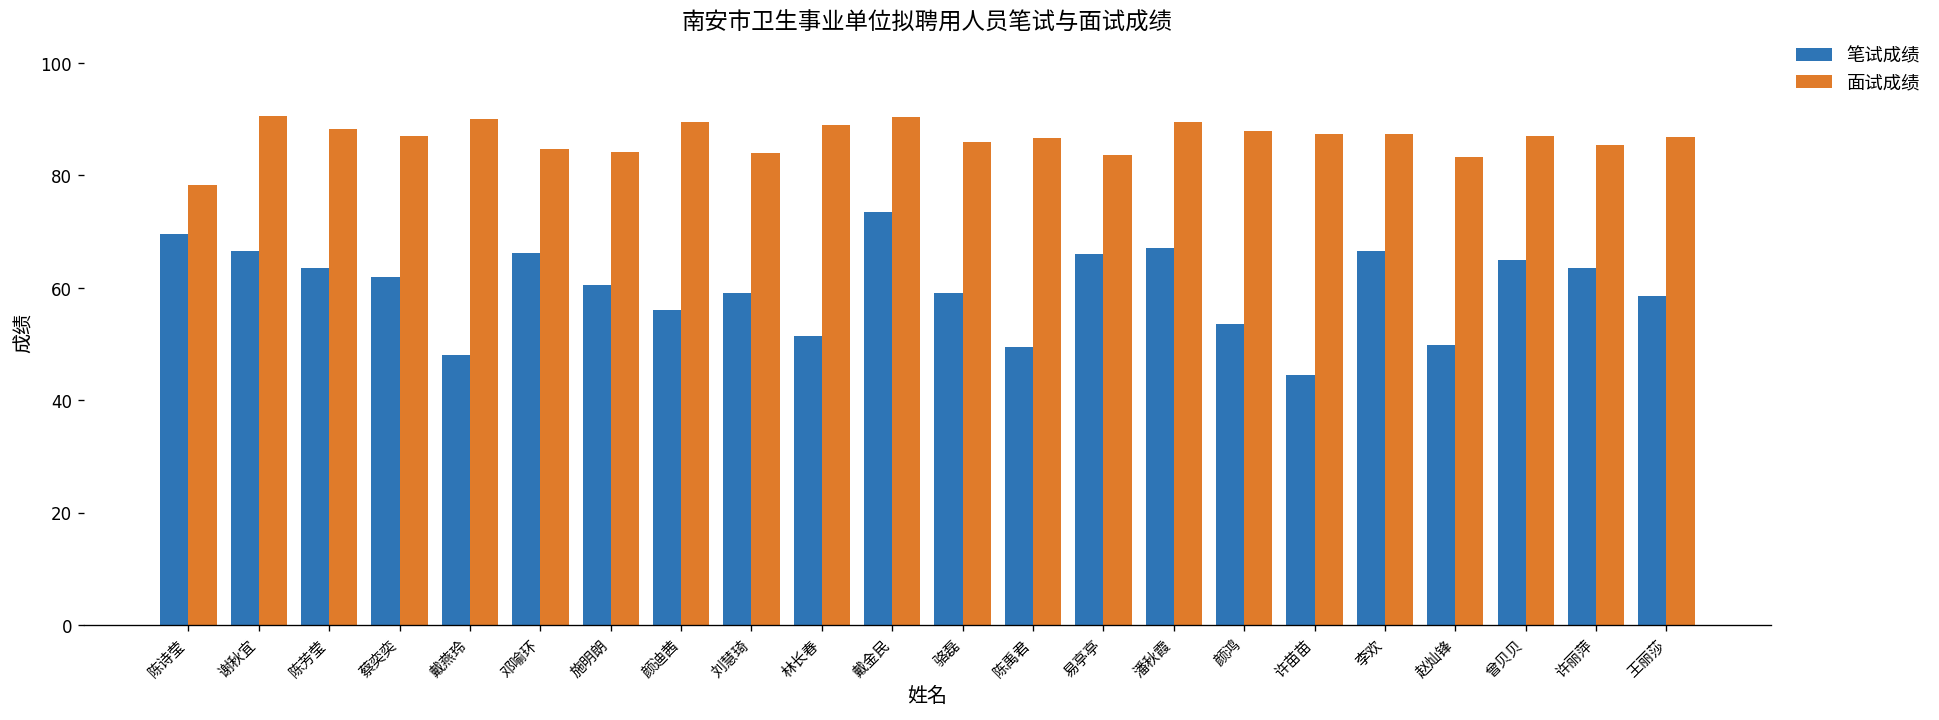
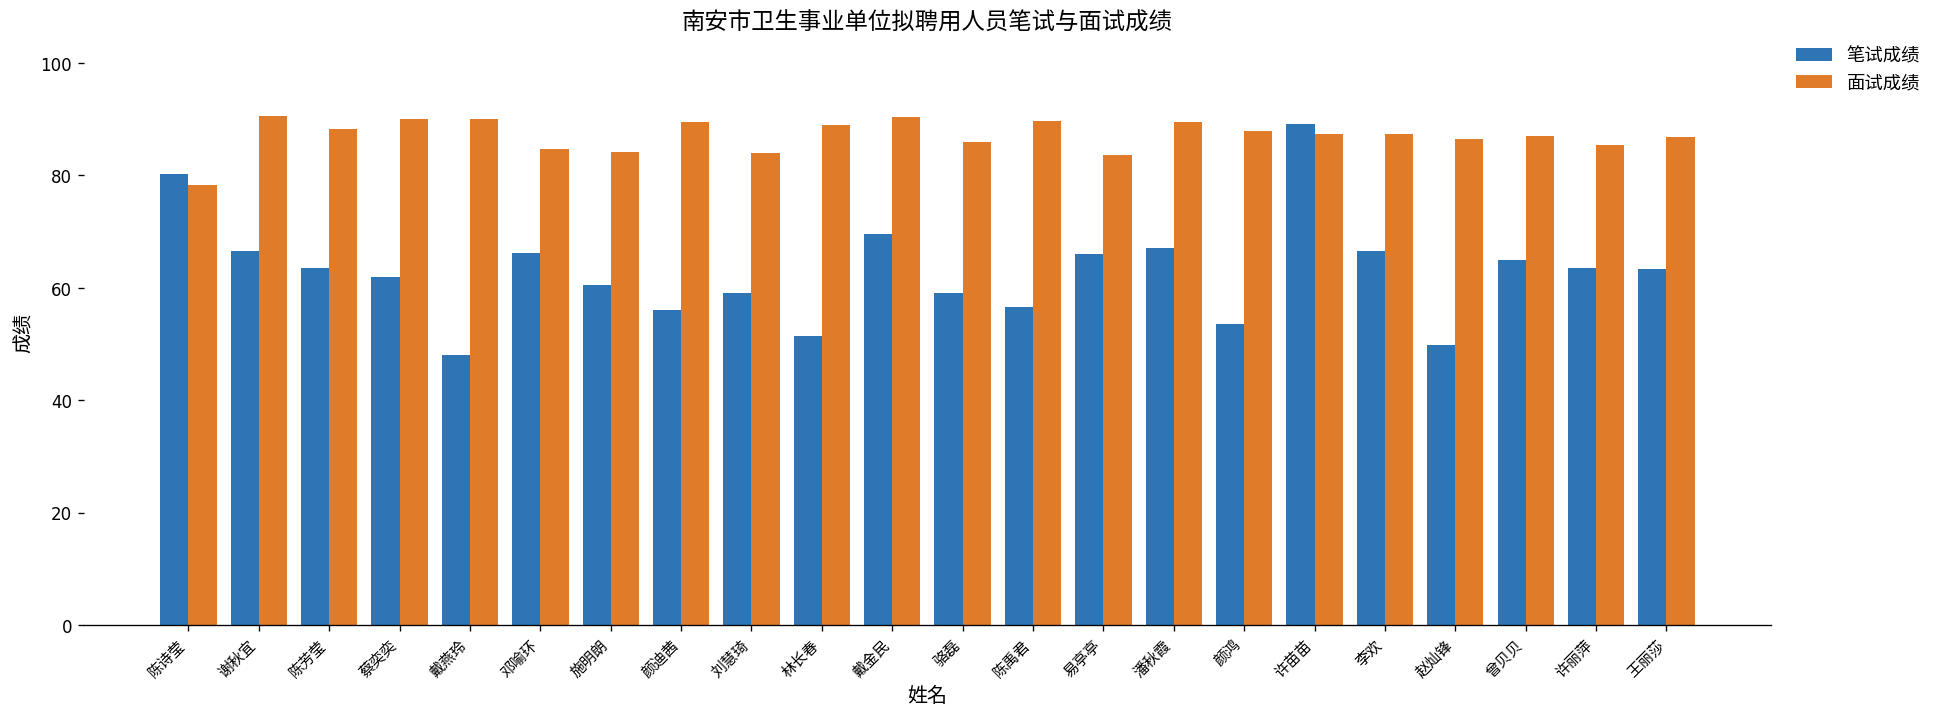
  {
    "笔试成绩": {
-     "陈诗莹": 70,
+     "陈诗莹": 80,
      "谢秋宜": 67,
      "陈芳莹": 64,
      "蔡奕奕": 62,
      "戴燕玲": 48,
      "邓喻环": 66,
      "施明朗": 61,
      "颜迪茜": 56,
      "刘慧琦": 59,
      "林长春": 52,
-     "戴金民": 74,
+     "戴金民": 70,
      "骆磊": 59,
-     "陈禹君": 49,
+     "陈禹君": 57,
      "易亭亭": 66,
      "潘秋霞": 67,
      "颜鸿": 54,
-     "许苗苗": 45,
+     "许苗苗": 89,
      "李欢": 67,
      "赵灿锋": 50,
      "曾贝贝": 65,
      "许丽萍": 64,
-     "王丽莎": 59
+     "王丽莎": 63
    },
    "面试成绩": {
      "陈诗莹": 78,
      "谢秋宜": 91,
      "陈芳莹": 88,
-     "蔡奕奕": 87,
+     "蔡奕奕": 90,
      "戴燕玲": 90,
      "邓喻环": 85,
      "施明朗": 84,
      "颜迪茜": 90,
      "刘慧琦": 84,
      "林长春": 89,
      "戴金民": 90,
      "骆磊": 86,
-     "陈禹君": 87,
+     "陈禹君": 90,
      "易亭亭": 84,
      "潘秋霞": 89,
      "颜鸿": 88,
      "许苗苗": 87,
      "李欢": 87,
-     "赵灿锋": 83,
+     "赵灿锋": 87,
      "曾贝贝": 87,
      "许丽萍": 85,
      "王丽莎": 87
    }
  }
